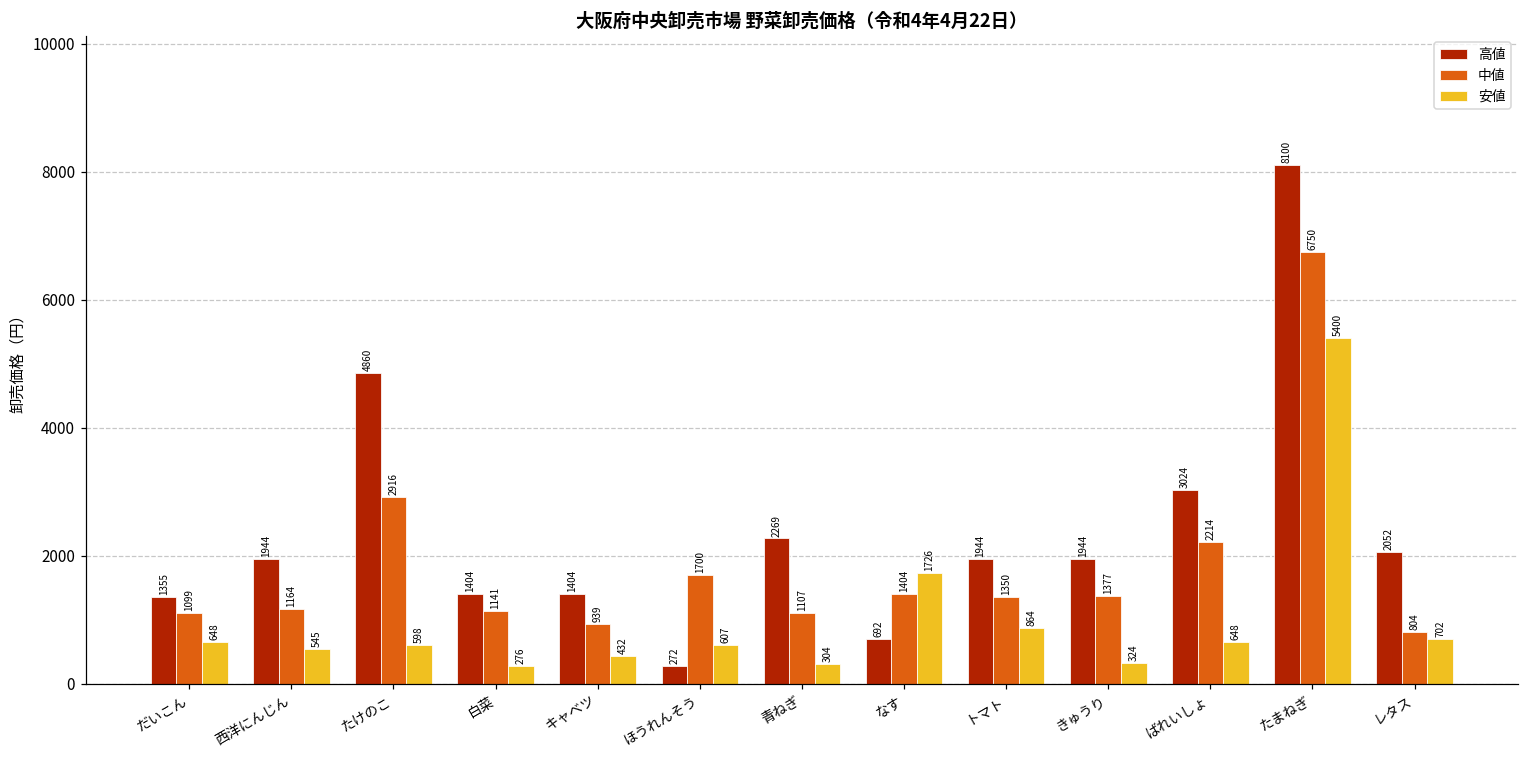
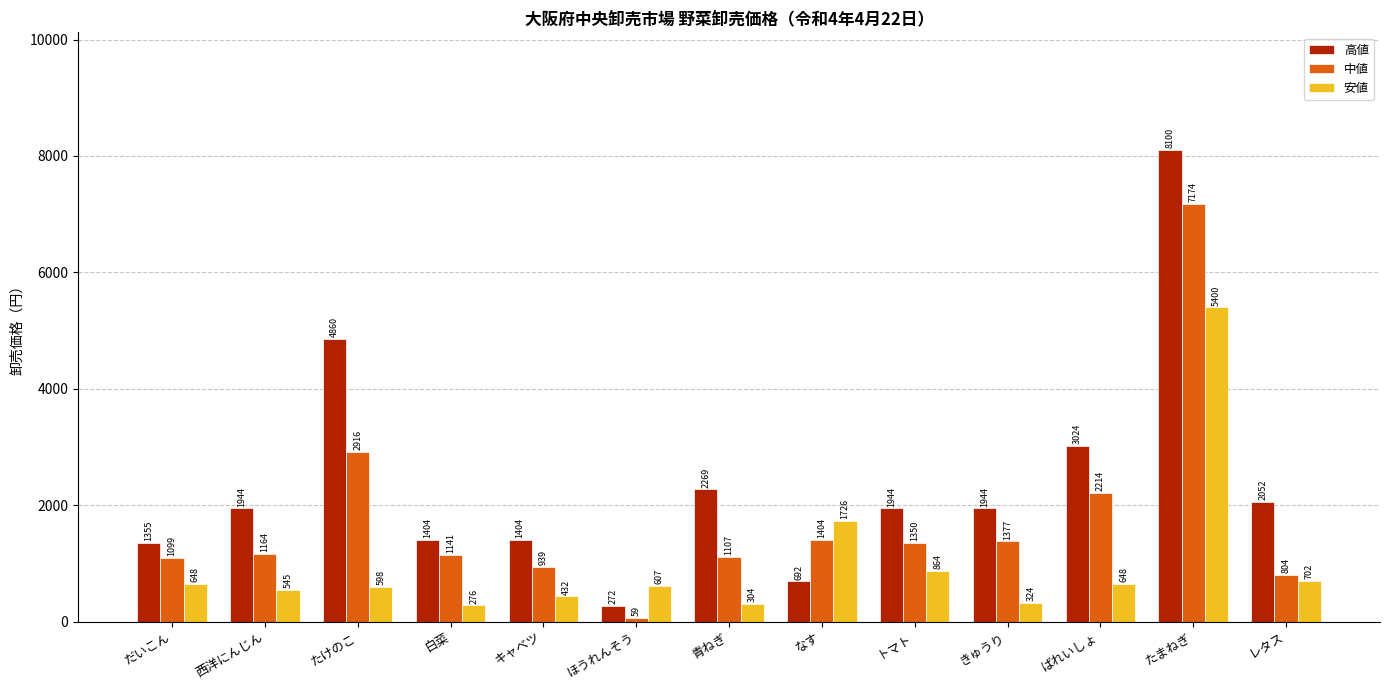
  {
    "高値": {
      "だいこん": 1355,
      "西洋にんじん": 1944,
      "たけのこ": 4860,
      "白菜": 1404,
      "キャベツ": 1404,
      "ほうれんそう": 272,
      "青ねぎ": 2269,
      "なす": 692,
      "トマト": 1944,
      "きゅうり": 1944,
      "ばれいしょ": 3024,
      "たまねぎ": 8100,
      "レタス": 2052
    },
    "中値": {
      "だいこん": 1099,
      "西洋にんじん": 1164,
      "たけのこ": 2916,
      "白菜": 1141,
      "キャベツ": 939,
-     "ほうれんそう": 1700,
+     "ほうれんそう": 59,
      "青ねぎ": 1107,
      "なす": 1404,
      "トマト": 1350,
      "きゅうり": 1377,
      "ばれいしょ": 2214,
-     "たまねぎ": 6750,
+     "たまねぎ": 7174,
      "レタス": 804
    },
    "安値": {
      "だいこん": 648,
      "西洋にんじん": 545,
      "たけのこ": 598,
      "白菜": 276,
      "キャベツ": 432,
      "ほうれんそう": 607,
      "青ねぎ": 304,
      "なす": 1726,
      "トマト": 864,
      "きゅうり": 324,
      "ばれいしょ": 648,
      "たまねぎ": 5400,
      "レタス": 702
    }
  }
